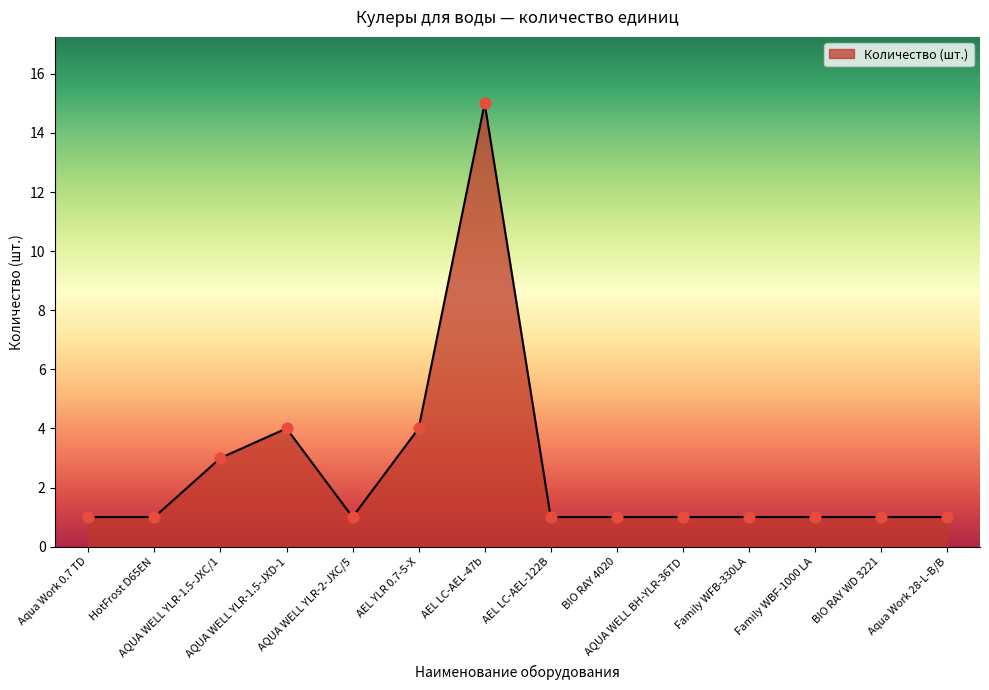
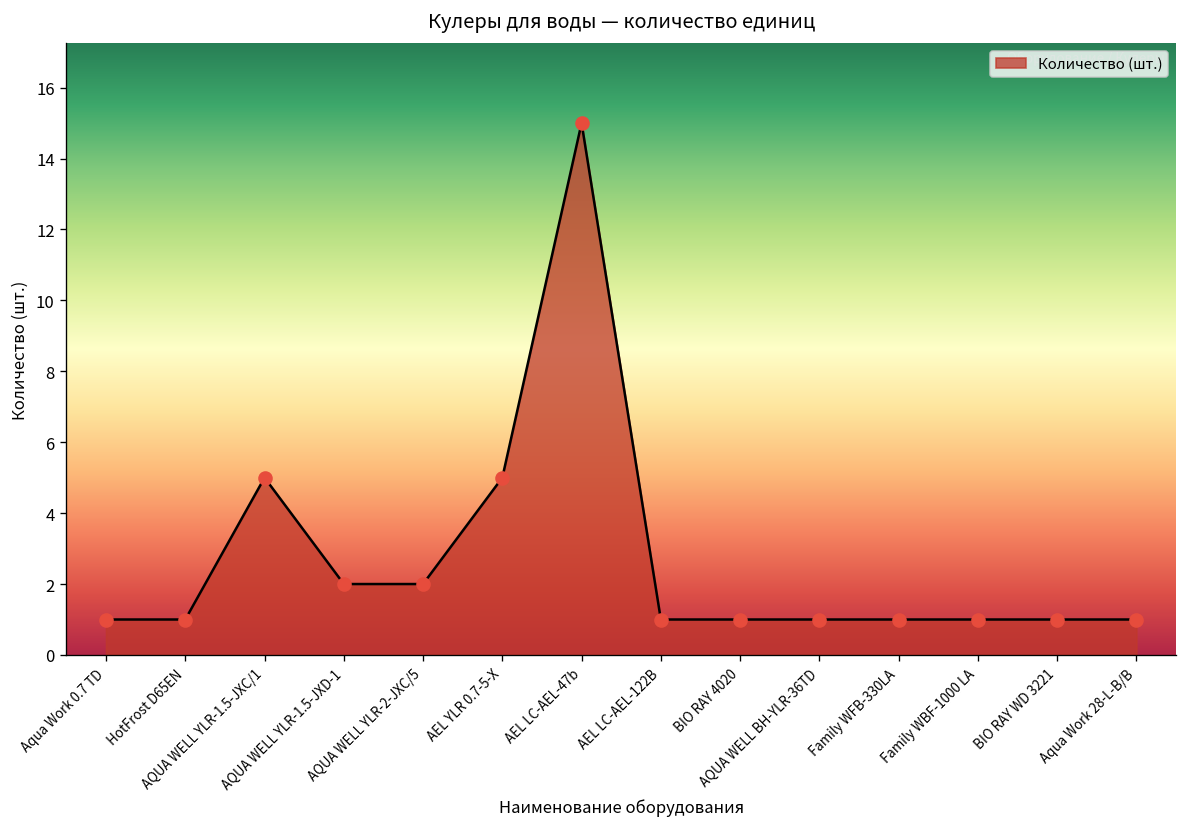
  {
    "Aqua Work 0.7 TD": 1,
    "HotFrost D65EN": 1,
-   "AQUA WELL YLR-1.5-JXC/1": 3,
-   "AQUA WELL YLR-1.5-JXD-1": 4,
-   "AQUA WELL YLR-2-JXС/5": 1,
-   "AEL YLR 0.7-5-X": 4,
+   "AQUA WELL YLR-1.5-JXC/1": 5,
+   "AQUA WELL YLR-1.5-JXD-1": 2,
+   "AQUA WELL YLR-2-JXС/5": 2,
+   "AEL YLR 0.7-5-X": 5,
    "AEL LC-AEL-47b": 15,
    "AEL LC-AEL-122B": 1,
    "BIO RAY 4020": 1,
    "AQUA WELL BH-YLR-36TD": 1,
    "Family WFB-330LA": 1,
    "Family WBF-1000 LA": 1,
    "BIO RAY WD 3221": 1,
    "Aqua Work 28-L-B/B": 1
  }
